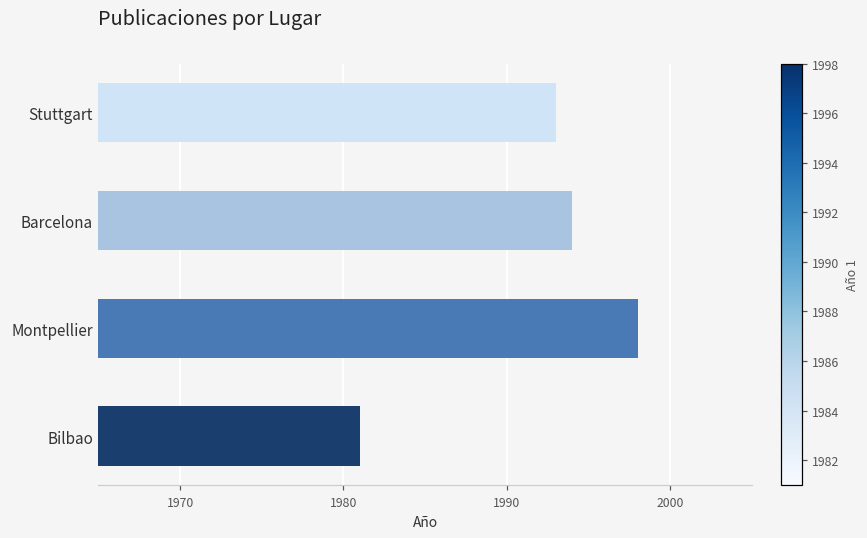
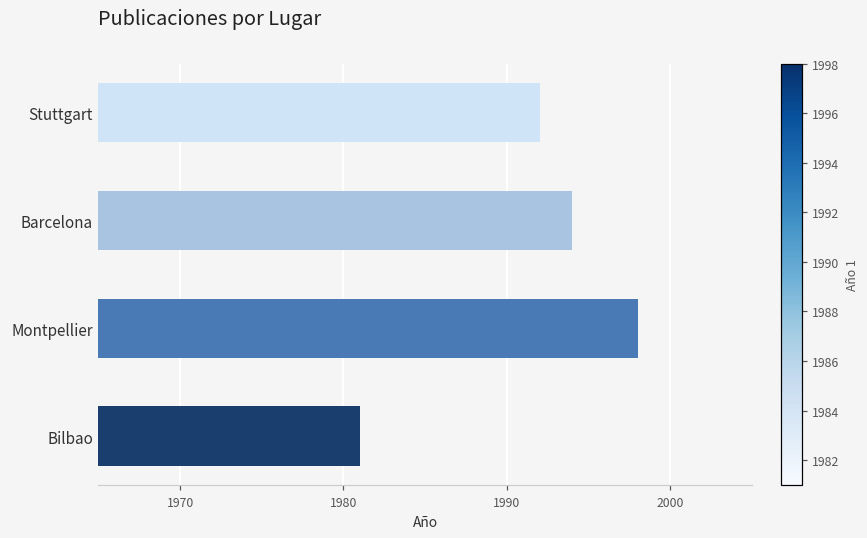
  {
-   "Stuttgart": 1993,
+   "Stuttgart": 1992,
    "Barcelona": 1994,
    "Montpellier": 1998,
    "Bilbao": 1981
  }
